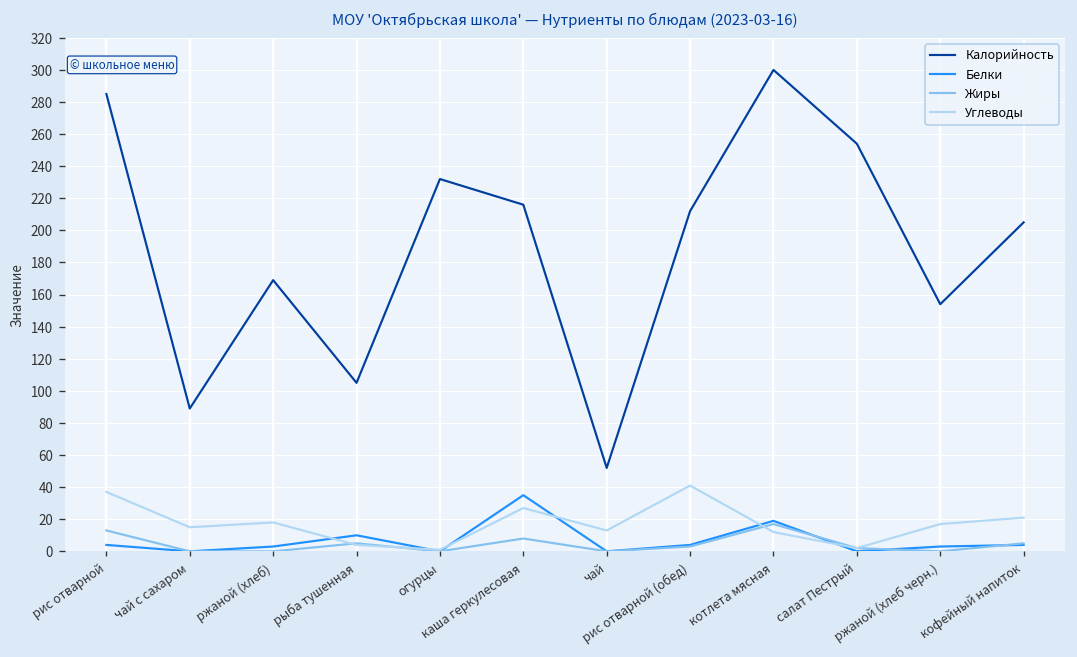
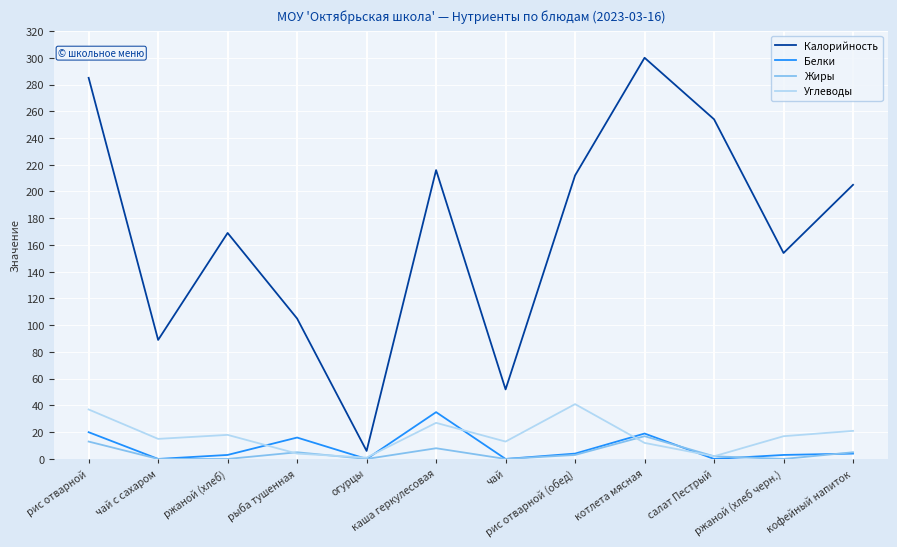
  {
    "Калорийность": {
      "рис отварной": 285,
      "чай с сахаром": 89,
      "ржаной (хлеб)": 169,
      "рыба тушенная": 105,
-     "огурцы": 232,
+     "огурцы": 6,
      "каша геркулесовая": 216,
      "чай": 52,
      "рис отварной (обед)": 212,
      "котлета мясная": 300,
      "салат Пестрый": 254,
      "ржаной (хлеб черн.)": 154,
      "кофейный напиток": 205
    },
    "Белки": {
-     "рис отварной": 4,
+     "рис отварной": 20,
      "ржаной (хлеб)": 3,
-     "рыба тушенная": 10,
+     "рыба тушенная": 16,
      "каша геркулесовая": 35,
      "котлета мясная": 19,
      "салат Пестрый": 0,
      "ржаной (хлеб черн.)": 3
    }
  }
